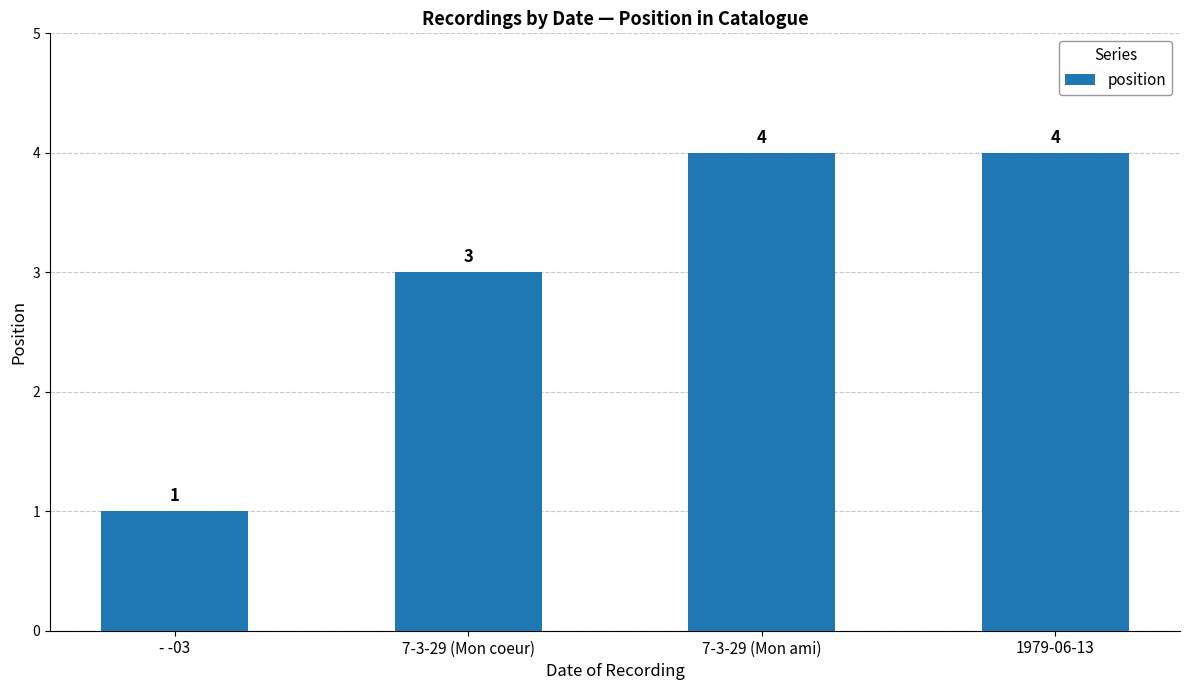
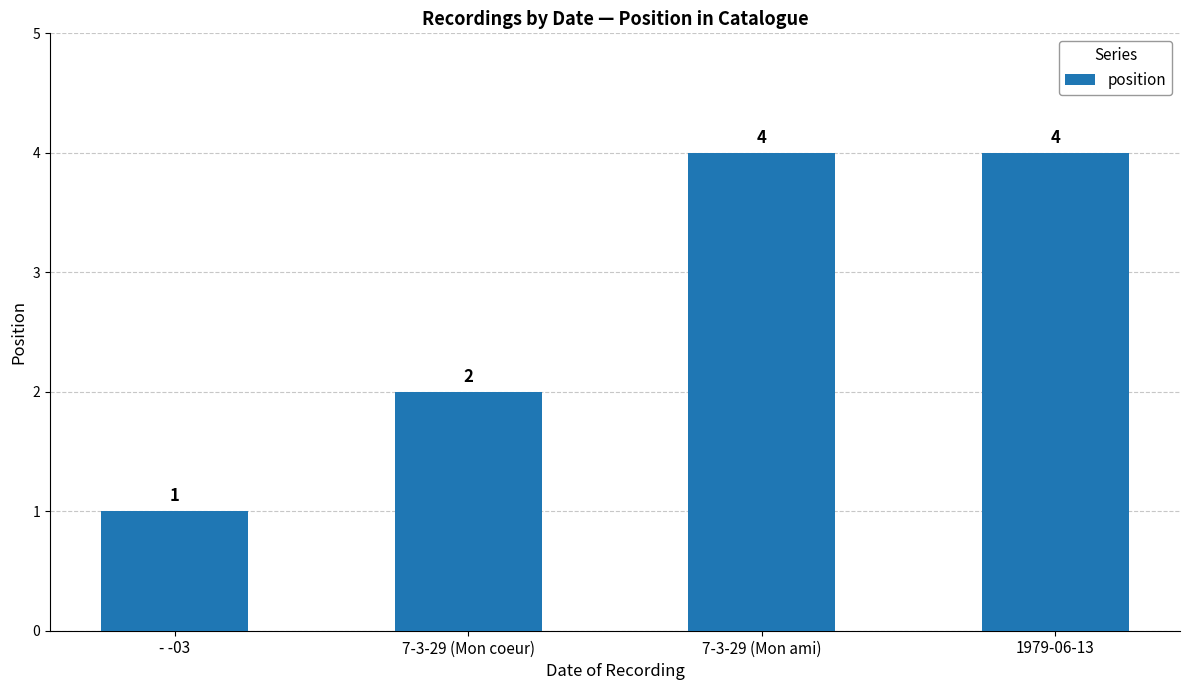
  {
    "- -03": 1,
-   "7-3-29 (Mon coeur)": 3,
+   "7-3-29 (Mon coeur)": 2,
    "7-3-29 (Mon ami)": 4,
    "1979-06-13": 4
  }
